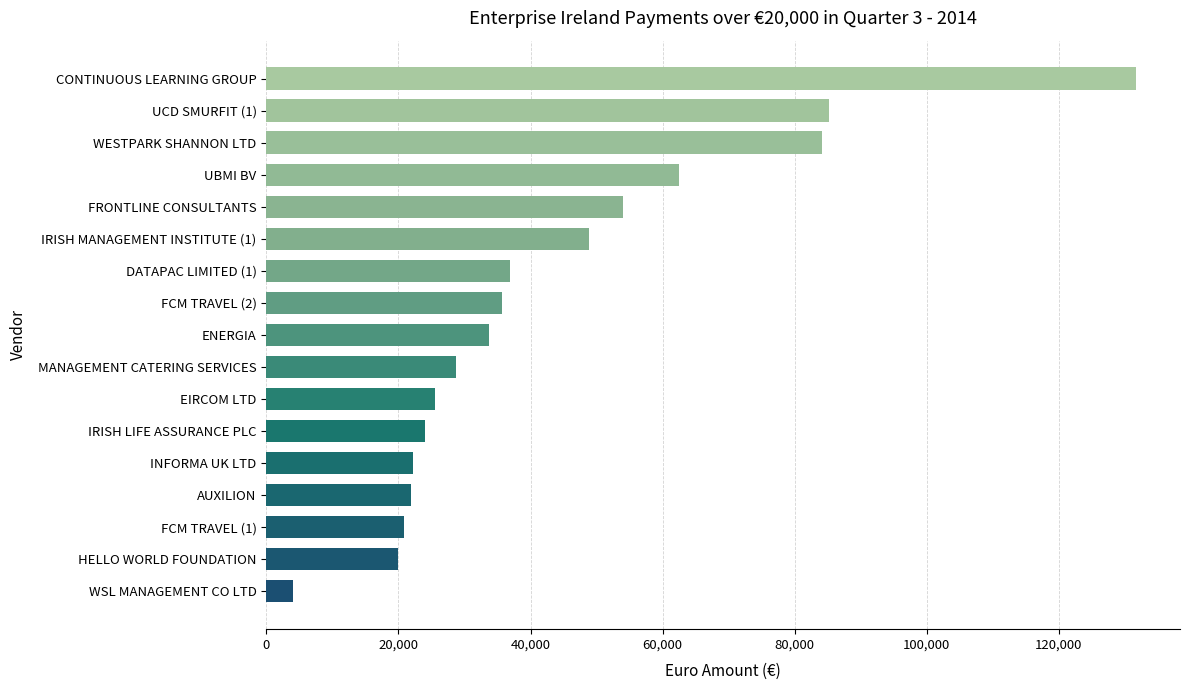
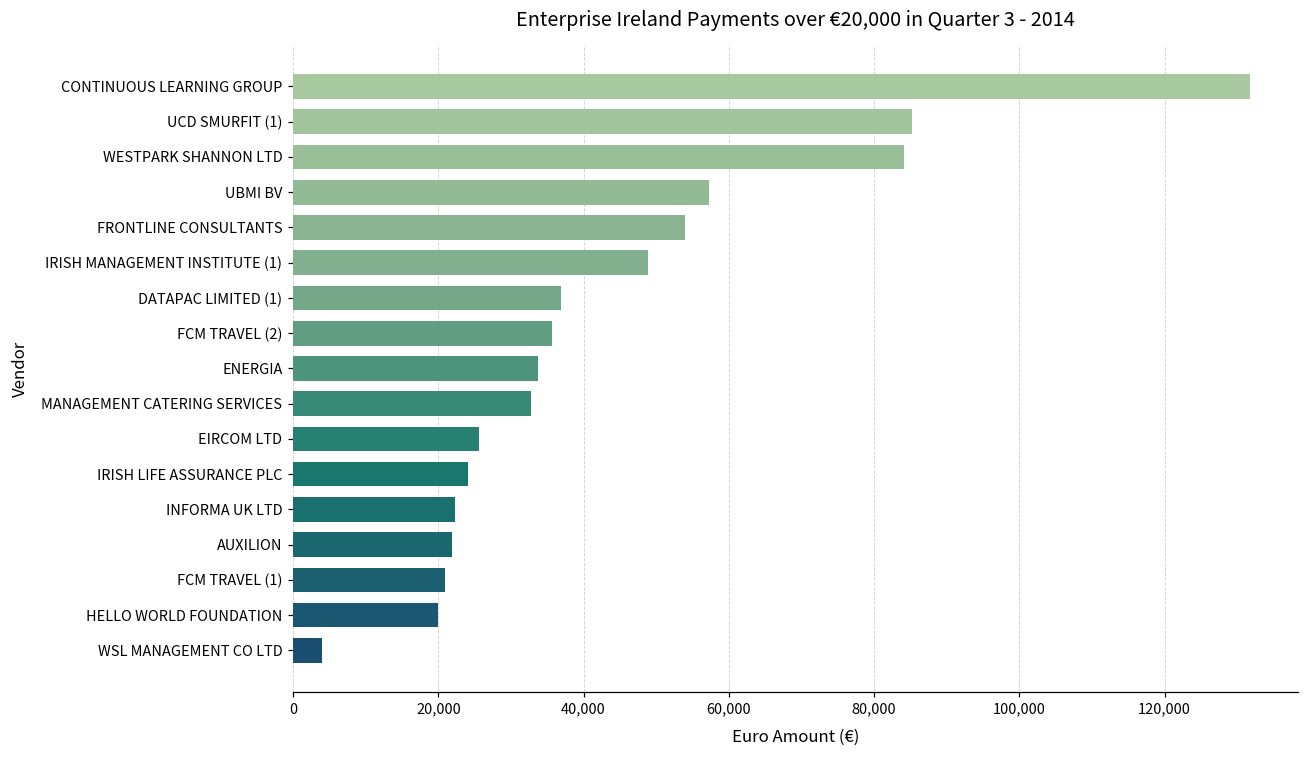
  {
    "CONTINUOUS LEARNING GROUP": "132,000",
    "UCD SMURFIT (1)": "85,000",
    "WESTPARK SHANNON LTD": "84,000",
-   "UBMI BV": "63,000",
+   "UBMI BV": "57,000",
    "FRONTLINE CONSULTANTS": "54,000",
    "IRISH MANAGEMENT INSTITUTE (1)": "49,000",
    "DATAPAC LIMITED (1)": "37,000",
    "FCM TRAVEL (2)": "36,000",
    "ENERGIA": "34,000",
-   "MANAGEMENT CATERING SERVICES": "29,000",
+   "MANAGEMENT CATERING SERVICES": "33,000",
    "EIRCOM LTD": "26,000",
    "IRISH LIFE ASSURANCE PLC": "24,000",
    "INFORMA UK LTD": "22,000",
    "AUXILION": "22,000",
    "FCM TRAVEL (1)": "21,000",
    "HELLO WORLD FOUNDATION": "20,000",
    "WSL MANAGEMENT CO LTD": "4,000"
  }
